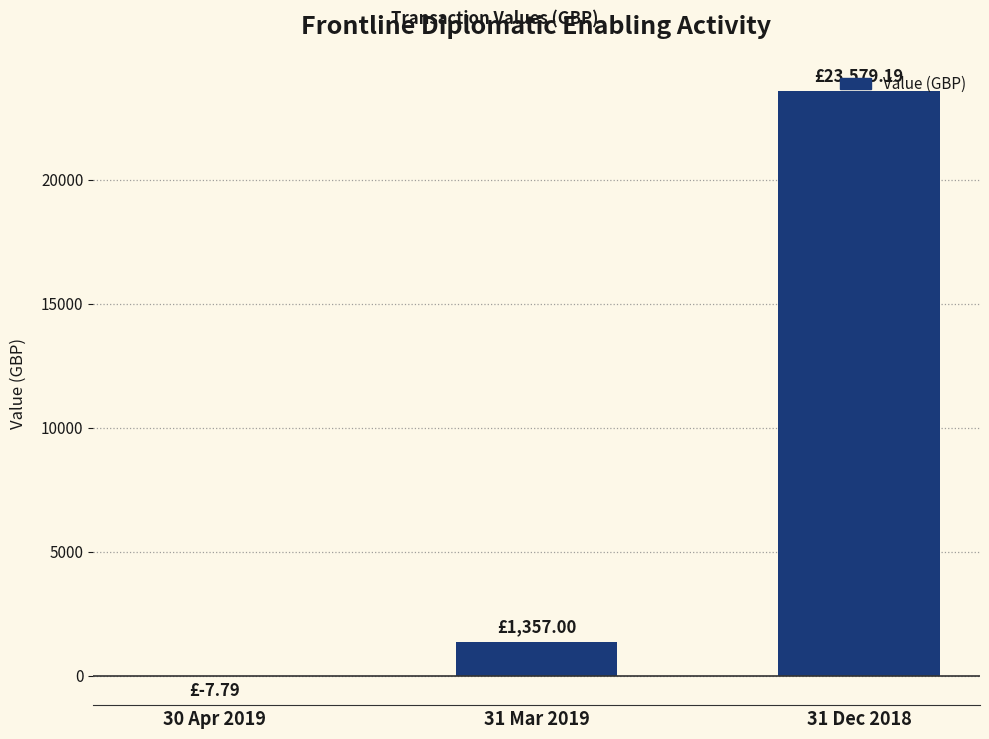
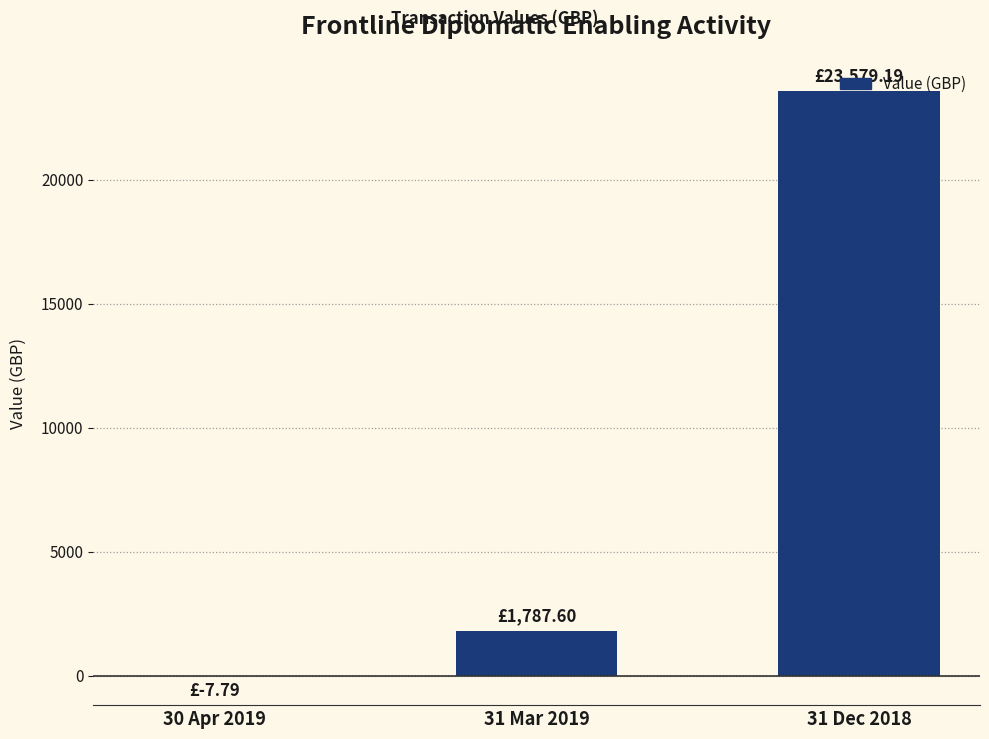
  {
    "30 Apr 2019": "£-7.79",
-   "31 Mar 2019": "£1,357.00",
+   "31 Mar 2019": "£1,787.60",
    "31 Dec 2018": "£23,579.19"
  }
